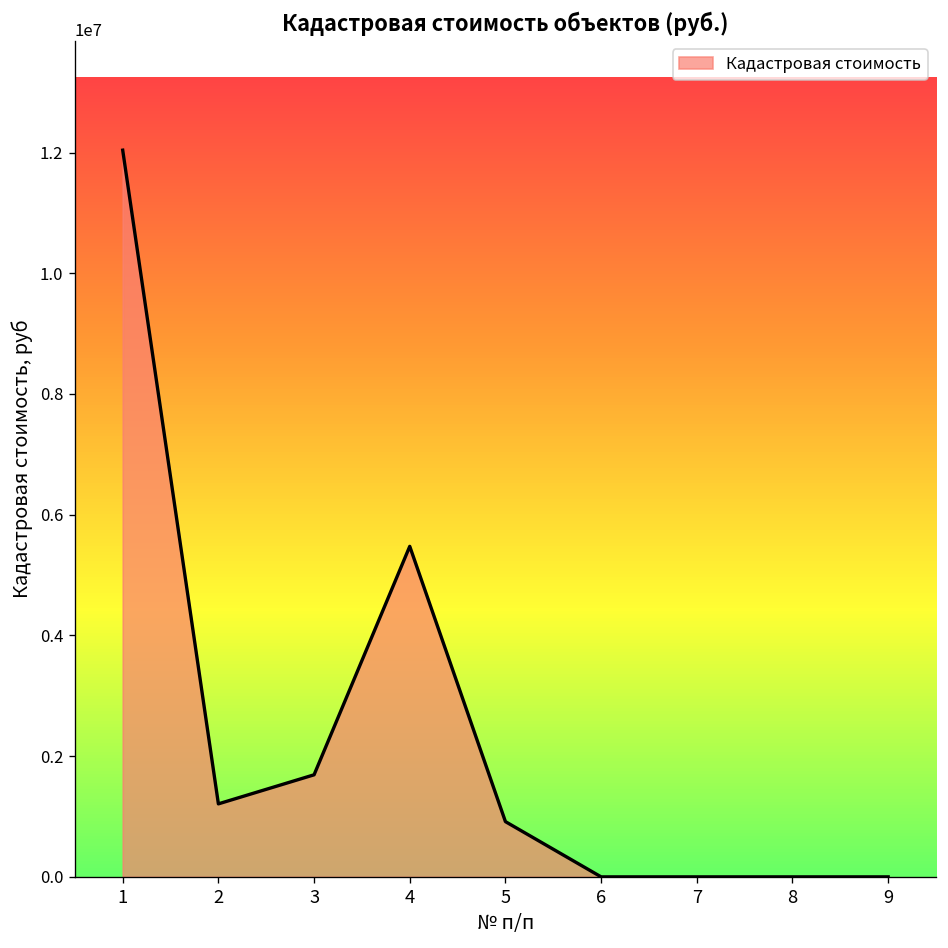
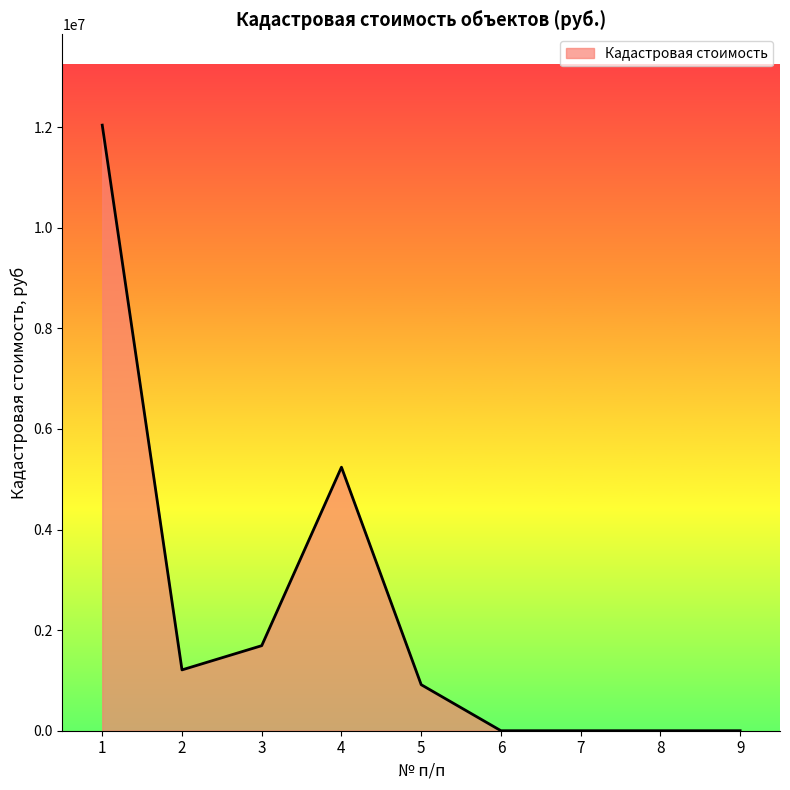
  {
    "1": 12000000,
    "2": 1200000,
    "3": 1700000,
-   "4": 5500000,
+   "4": 5200000,
    "5": 900000,
    "6": 0,
    "7": 0,
    "8": 0,
    "9": 0
  }
